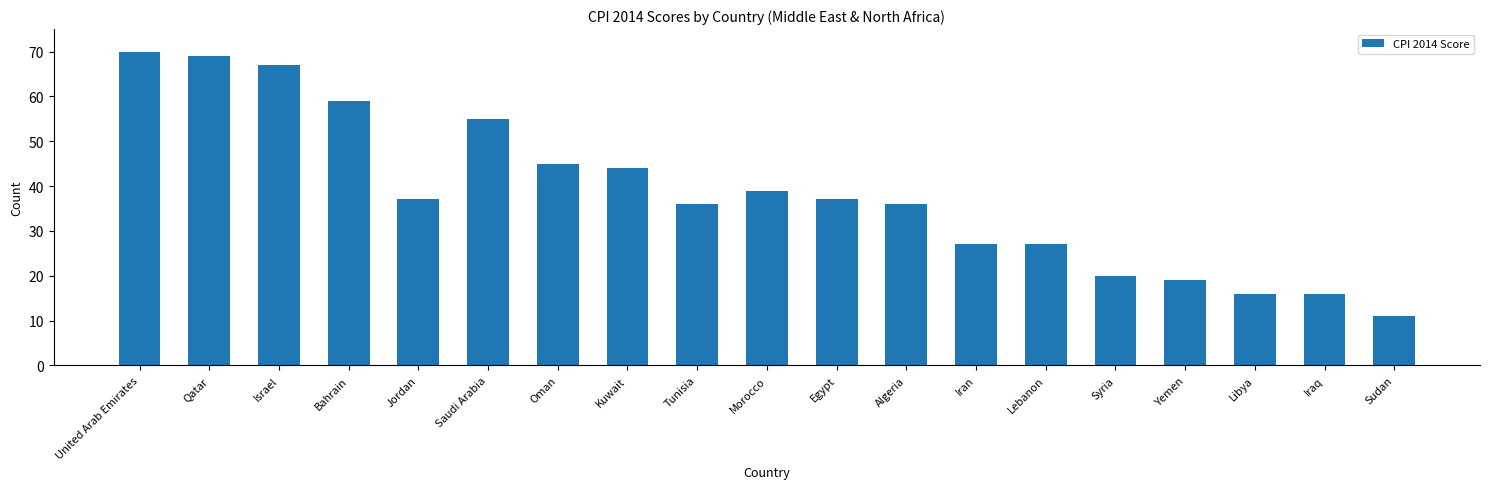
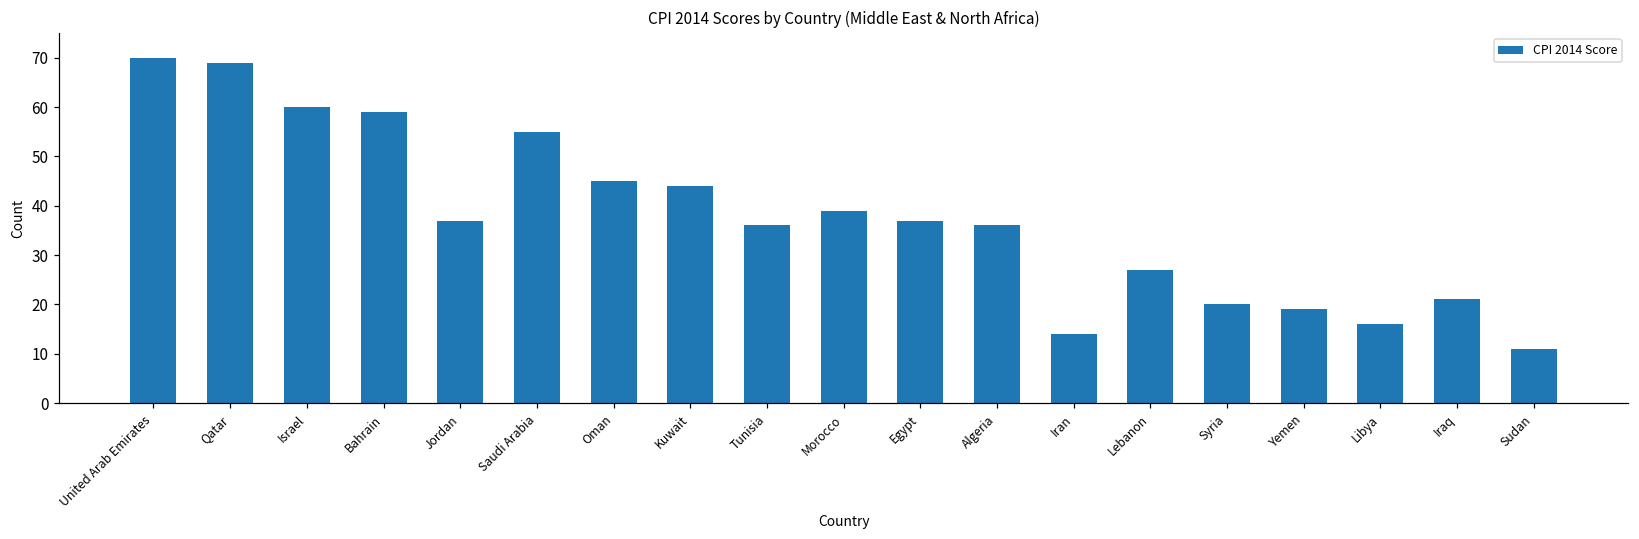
  {
    "United Arab Emirates": 70,
    "Qatar": 69,
-   "Israel": 67,
+   "Israel": 60,
    "Bahrain": 59,
    "Jordan": 37,
    "Saudi Arabia": 55,
    "Oman": 45,
    "Kuwait": 44,
    "Tunisia": 36,
    "Morocco": 39,
    "Egypt": 37,
    "Algeria": 36,
-   "Iran": 27,
+   "Iran": 14,
    "Lebanon": 27,
    "Syria": 20,
    "Yemen": 19,
    "Libya": 16,
-   "Iraq": 16,
+   "Iraq": 21,
    "Sudan": 11
  }
